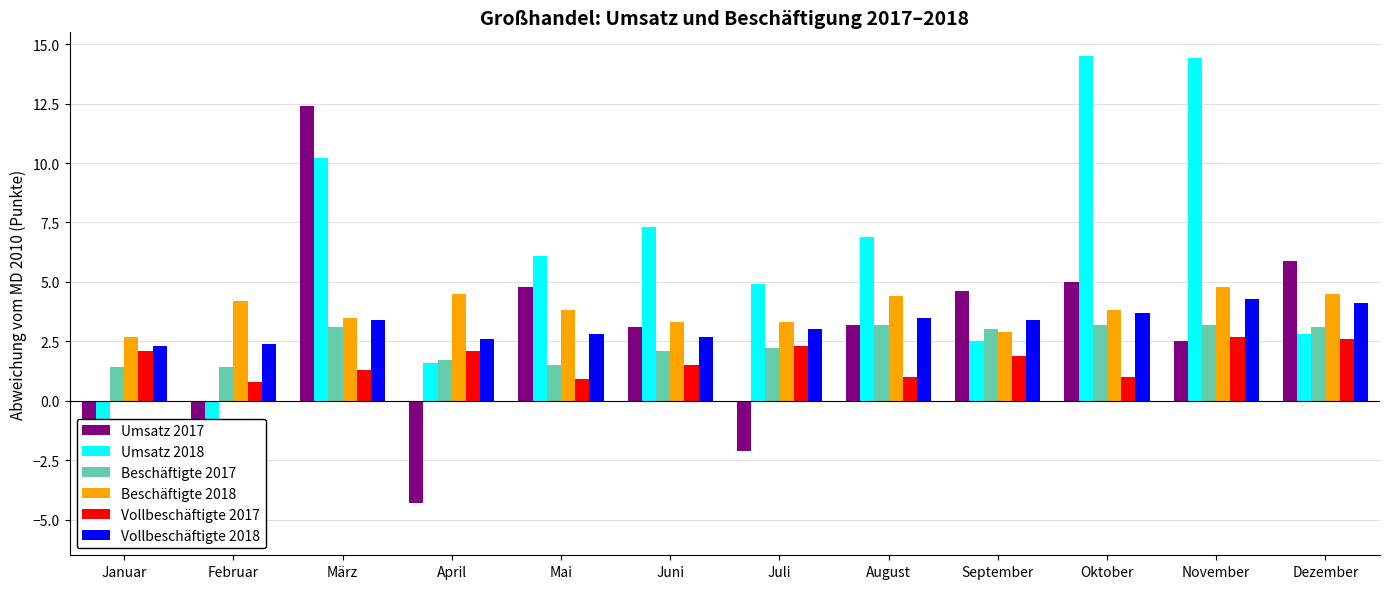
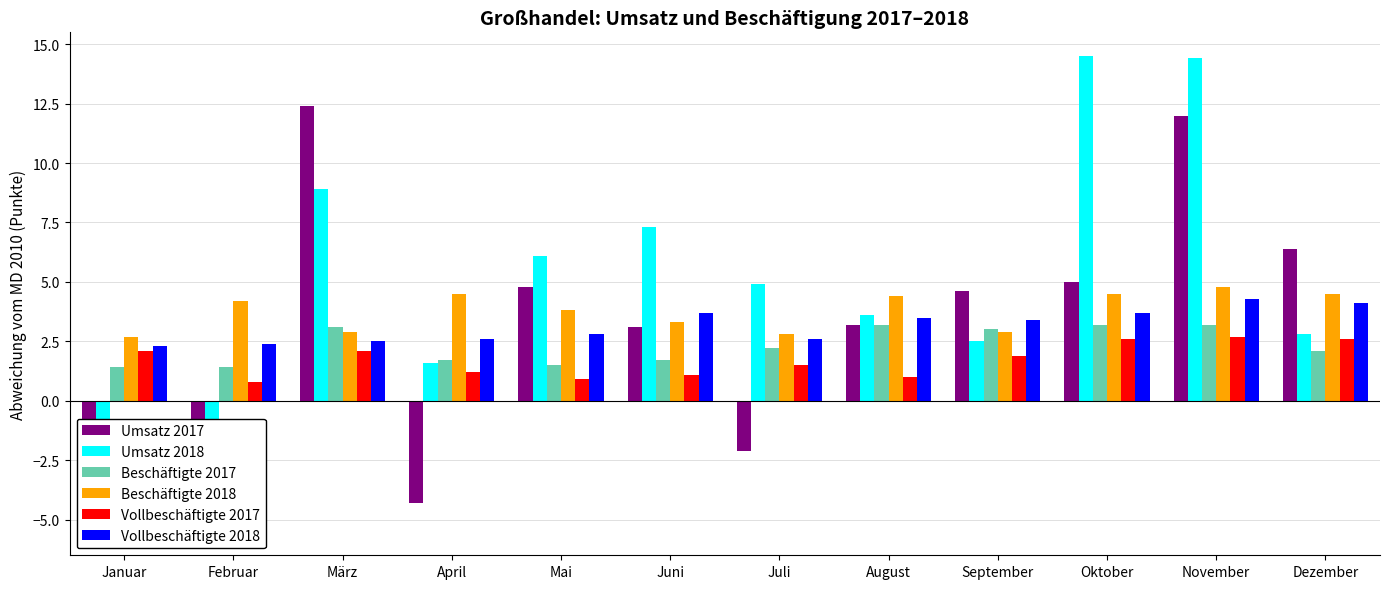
  {
    "Umsatz 2017": {
      "März": 12.4,
      "April": -4.3,
      "Mai": 4.8,
      "Juni": 3.1,
      "Juli": -2.1,
      "August": 3.2,
      "September": 4.6,
      "Oktober": 5.0,
-     "November": 2.5,
-     "Dezember": 5.9
+     "November": 12.0,
+     "Dezember": 6.4
    },
    "Umsatz 2018": {
-     "März": 10.2,
+     "März": 8.9,
      "April": 1.6,
      "Mai": 6.1,
      "Juni": 7.3,
      "Juli": 4.9,
-     "August": 6.9,
+     "August": 3.6,
      "September": 2.5,
      "Oktober": 14.5,
      "November": 14.4,
      "Dezember": 2.8
    },
    "Beschäftigte 2017": {
      "Januar": 1.4,
      "Februar": 1.4,
      "März": 3.1,
      "April": 1.7,
      "Mai": 1.5,
-     "Juni": 2.1,
+     "Juni": 1.7,
      "Juli": 2.2,
      "August": 3.2,
      "September": 3.0,
      "Oktober": 3.2,
      "November": 3.2,
-     "Dezember": 3.1
+     "Dezember": 2.1
    },
    "Beschäftigte 2018": {
      "Januar": 2.7,
      "Februar": 4.2,
-     "März": 3.5,
+     "März": 2.9,
      "April": 4.5,
      "Mai": 3.8,
      "Juni": 3.3,
-     "Juli": 3.3,
+     "Juli": 2.8,
      "August": 4.4,
      "September": 2.9,
-     "Oktober": 3.8,
+     "Oktober": 4.5,
      "November": 4.8,
      "Dezember": 4.5
    },
    "Vollbeschäftigte 2017": {
      "Januar": 2.1,
      "Februar": 0.8,
-     "März": 1.3,
-     "April": 2.1,
+     "März": 2.1,
+     "April": 1.2,
      "Mai": 0.9,
-     "Juni": 1.5,
-     "Juli": 2.3,
+     "Juni": 1.1,
+     "Juli": 1.5,
      "August": 1.0,
      "September": 1.9,
-     "Oktober": 1.0,
+     "Oktober": 2.6,
      "November": 2.7,
      "Dezember": 2.6
    },
    "Vollbeschäftigte 2018": {
      "Januar": 2.3,
      "Februar": 2.4,
-     "März": 3.4,
+     "März": 2.5,
      "April": 2.6,
      "Mai": 2.8,
-     "Juni": 2.7,
-     "Juli": 3.0,
+     "Juni": 3.7,
+     "Juli": 2.6,
      "August": 3.5,
      "September": 3.4,
      "Oktober": 3.7,
      "November": 4.3,
      "Dezember": 4.1
    }
  }
